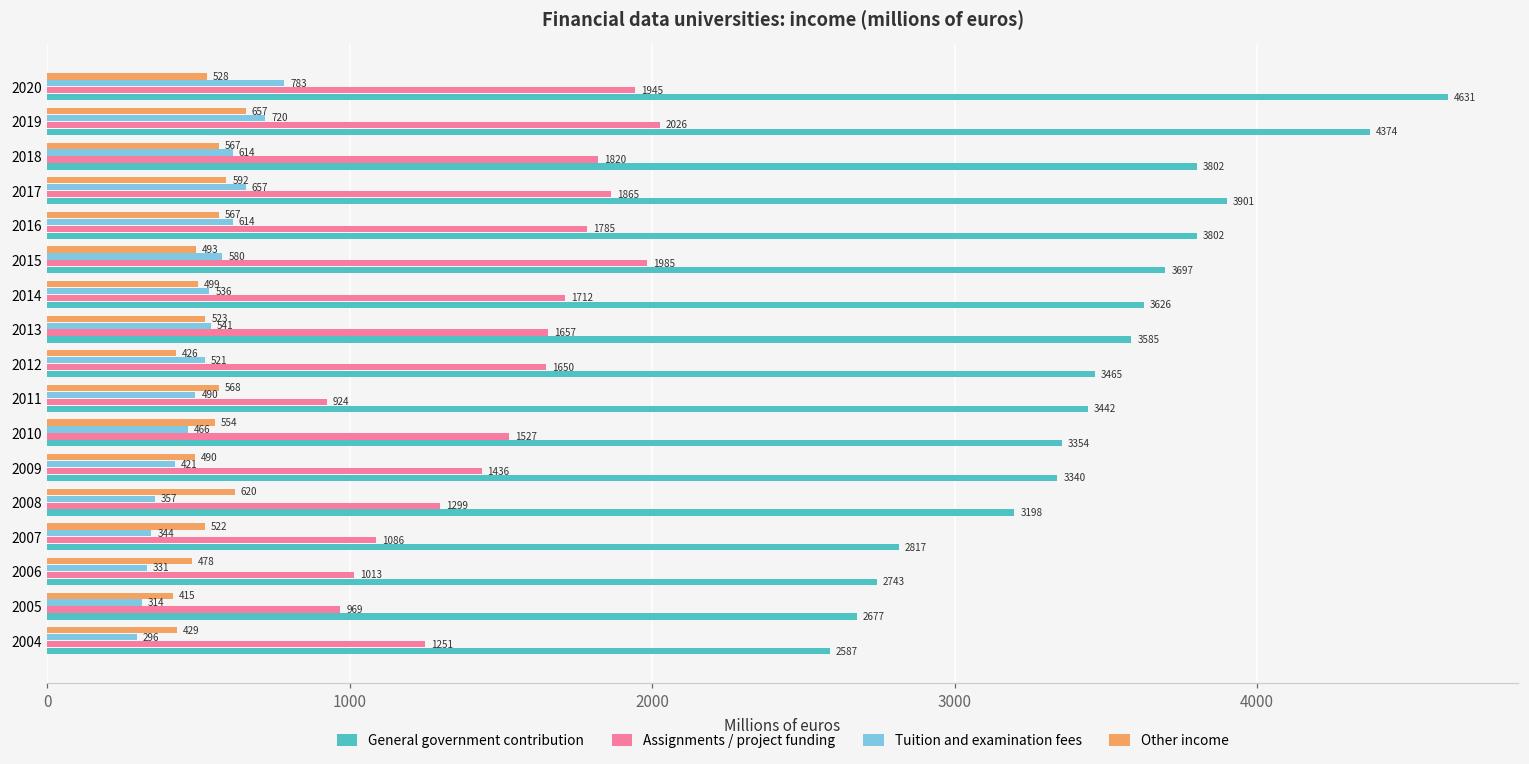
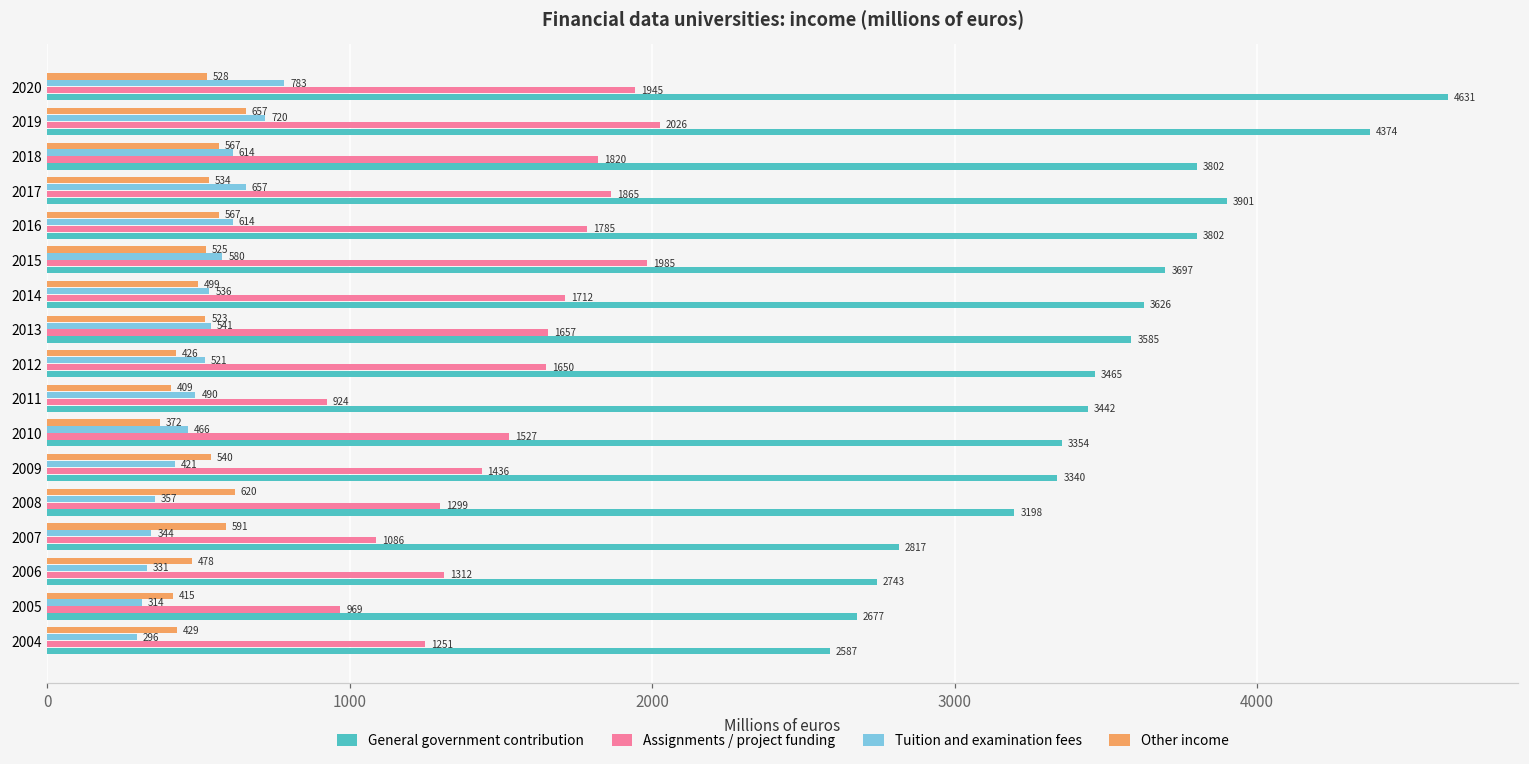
  {
    "Assignments / project funding": {
      "2020": 1945,
      "2019": 2026,
      "2018": 1820,
      "2017": 1865,
      "2016": 1785,
      "2015": 1985,
      "2014": 1712,
      "2013": 1657,
      "2012": 1650,
      "2011": 924,
      "2010": 1527,
      "2009": 1436,
      "2008": 1299,
      "2007": 1086,
-     "2006": 1013,
+     "2006": 1312,
      "2005": 969,
      "2004": 1251
    },
    "Other income": {
      "2020": 528,
      "2019": 657,
      "2018": 567,
-     "2017": 592,
+     "2017": 534,
      "2016": 567,
-     "2015": 493,
+     "2015": 525,
      "2014": 499,
      "2012": 426,
-     "2011": 568,
-     "2010": 554,
-     "2009": 490,
+     "2011": 409,
+     "2010": 372,
+     "2009": 540,
      "2008": 620,
-     "2007": 522,
+     "2007": 591,
      "2006": 478,
      "2005": 415,
      "2004": 429
    }
  }
